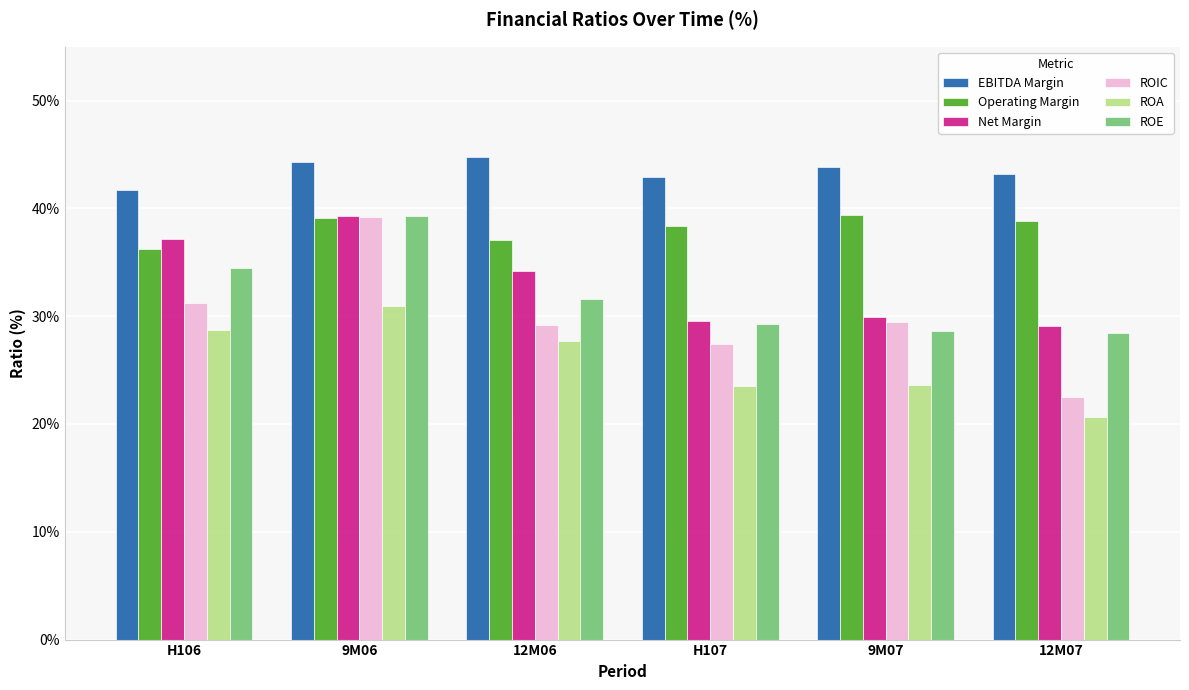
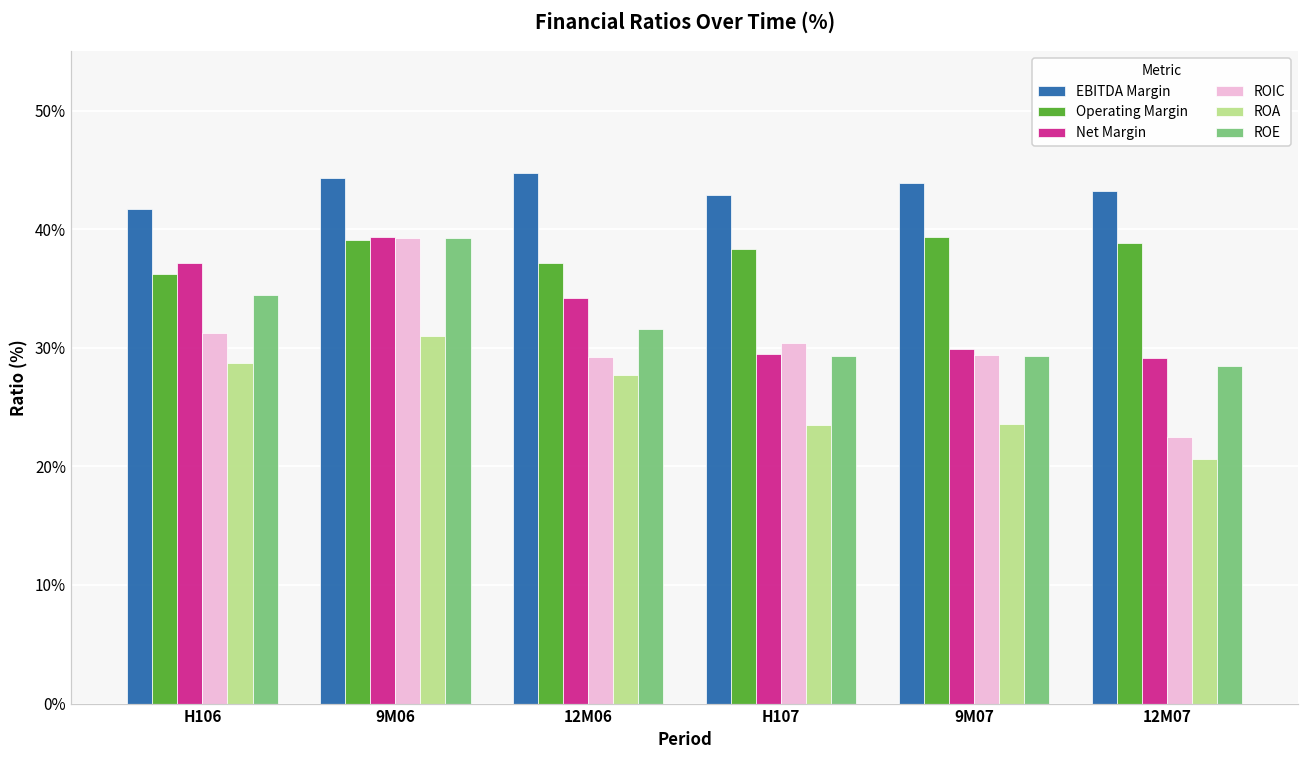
  {
    "EBITDA Margin": {
      "H106": "41.7%",
      "9M06": "44.3%",
      "12M06": "44.8%",
      "H107": "42.9%",
      "9M07": "43.9%",
      "12M07": "43.2%"
    },
    "Operating Margin": {
      "H106": "36.3%",
      "9M06": "39.1%",
      "12M06": "37.1%",
      "H107": "38.4%",
      "9M07": "39.3%",
      "12M07": "38.8%"
    },
    "Net Margin": {
      "H106": "37.1%",
      "9M06": "39.3%",
      "12M06": "34.2%",
      "H107": "29.5%",
      "9M07": "29.9%",
      "12M07": "29.1%"
    },
    "ROIC": {
      "H106": "31.2%",
      "9M06": "39.2%",
      "12M06": "29.2%",
-     "H107": "27.4%",
+     "H107": "30.4%",
      "9M07": "29.4%",
      "12M07": "22.5%"
    },
    "ROA": {
      "H106": "28.7%",
      "9M06": "31.0%",
      "12M06": "27.7%",
      "H107": "23.5%",
      "9M07": "23.6%",
      "12M07": "20.6%"
    },
    "ROE": {
      "H106": "34.4%",
      "9M06": "39.3%",
      "12M06": "31.6%",
      "H107": "29.3%",
-     "9M07": "28.6%",
+     "9M07": "29.3%",
      "12M07": "28.4%"
    }
  }
